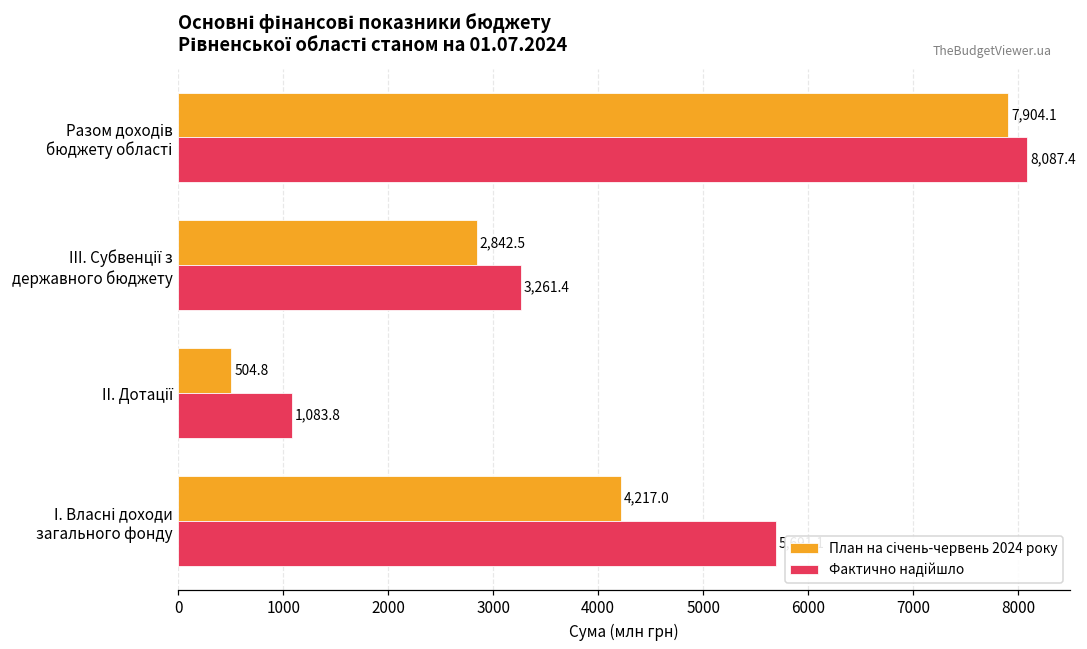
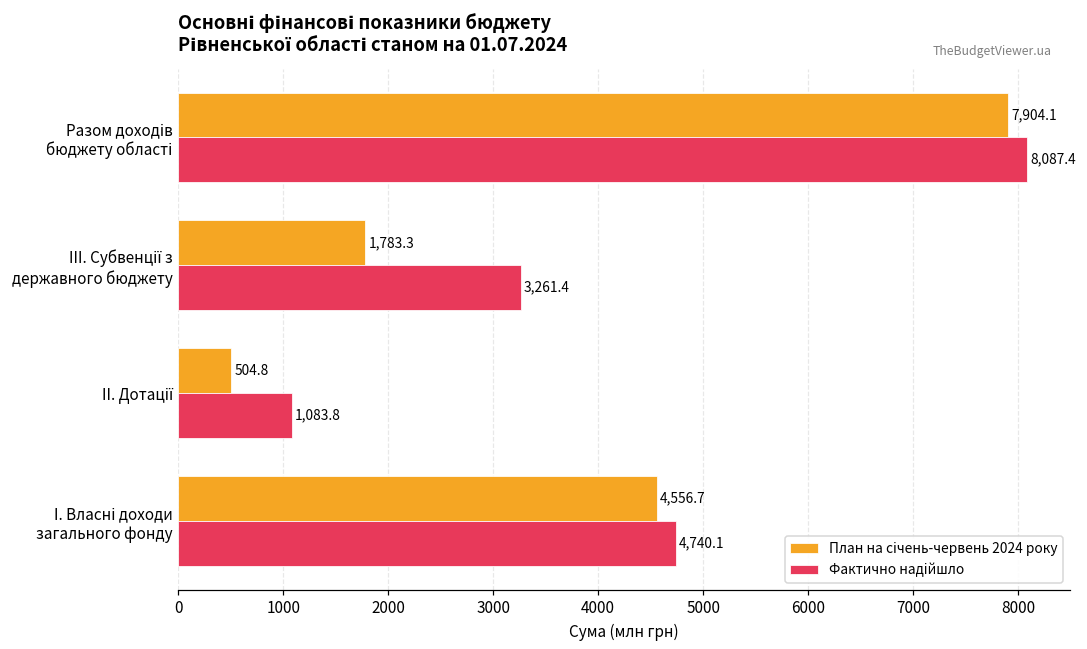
  {
    "План на січень-червень 2024 року": {
      "Разом доходів бюджету області": "7,904.1",
-     "III. Субвенції з державного бюджету": "2,842.5",
+     "III. Субвенції з державного бюджету": "1,783.3",
      "ІІ. Дотації": "504.8",
-     "І. Власні доходи загального фонду": "4,217.0"
+     "І. Власні доходи загального фонду": "4,556.7"
    },
    "Фактично надійшло": {
-     "І. Власні доходи загального фонду": "5700"
+     "І. Власні доходи загального фонду": "4700"
    }
  }
